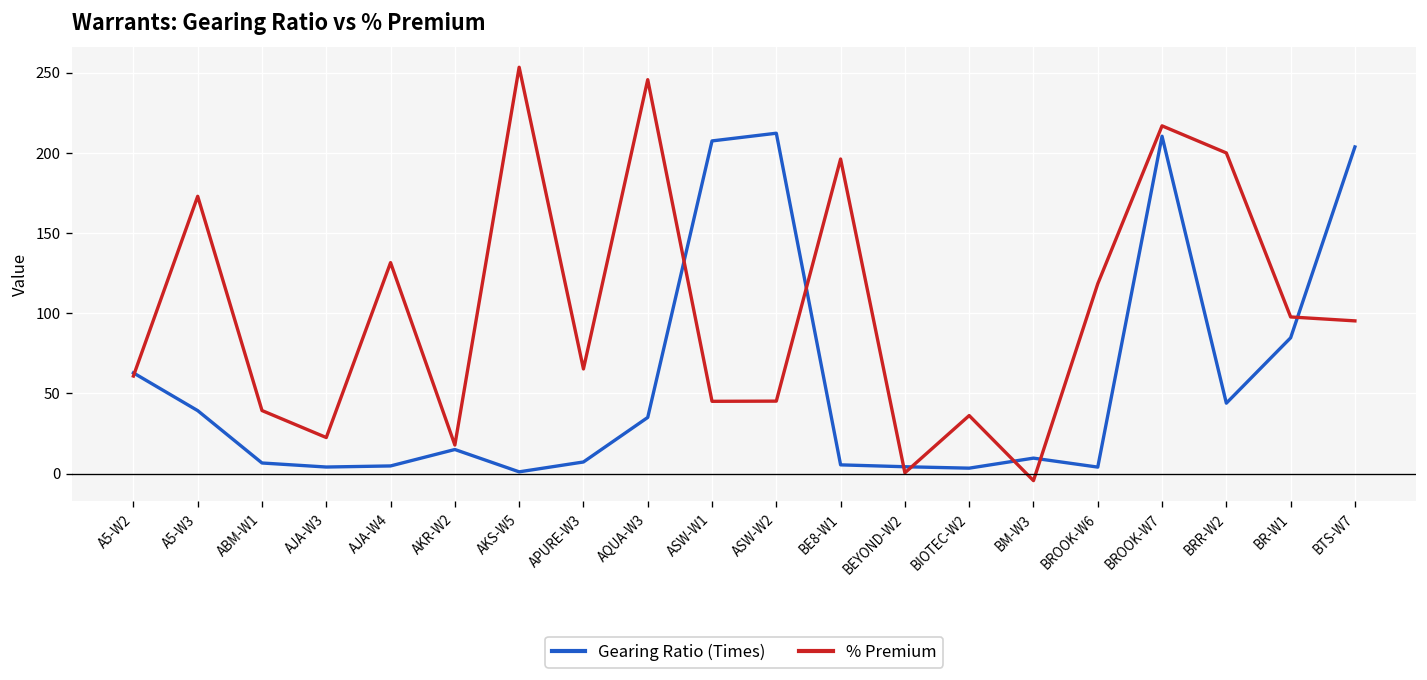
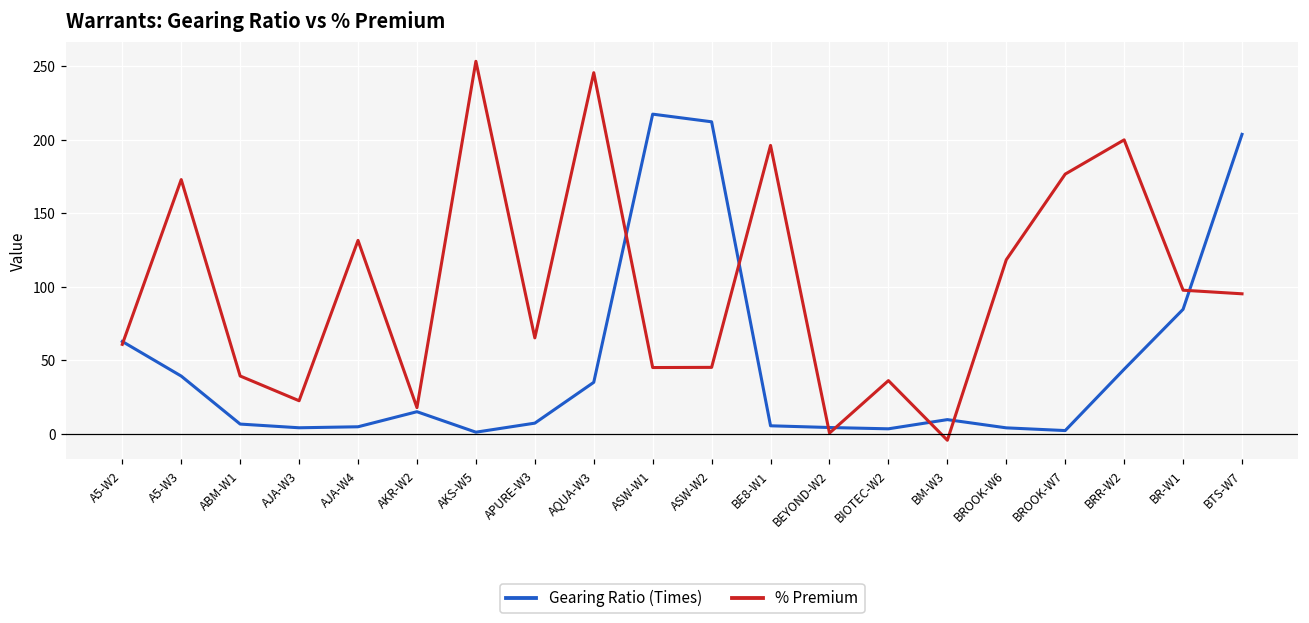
  {
    "Gearing Ratio (Times)": {
      "A5-W2": 63,
      "A5-W3": 39,
      "ABM-W1": 7,
      "AJA-W3": 4,
      "AJA-W4": 5,
      "AKR-W2": 15,
      "AKS-W5": 1,
      "APURE-W3": 7,
      "AQUA-W3": 35,
-     "ASW-W1": 208,
+     "ASW-W1": 218,
      "ASW-W2": 212,
      "BE8-W1": 5,
      "BEYOND-W2": 4,
      "BIOTEC-W2": 3,
      "BM-W3": 10,
      "BROOK-W6": 4,
-     "BROOK-W7": 210,
+     "BROOK-W7": 2,
      "BRR-W2": 44,
      "BR-W1": 85,
      "BTS-W7": 204
    },
    "% Premium": {
      "A5-W2": 61,
      "A5-W3": 173,
      "ABM-W1": 39,
      "AJA-W3": 22,
      "AJA-W4": 132,
      "AKR-W2": 18,
      "AKS-W5": 253,
      "APURE-W3": 65,
      "AQUA-W3": 246,
      "ASW-W1": 45,
      "ASW-W2": 45,
      "BE8-W1": 196,
      "BEYOND-W2": 0,
      "BIOTEC-W2": 36,
      "BM-W3": -4,
      "BROOK-W6": 118,
-     "BROOK-W7": 217,
+     "BROOK-W7": 177,
      "BRR-W2": 200,
      "BR-W1": 98,
      "BTS-W7": 95
    }
  }
